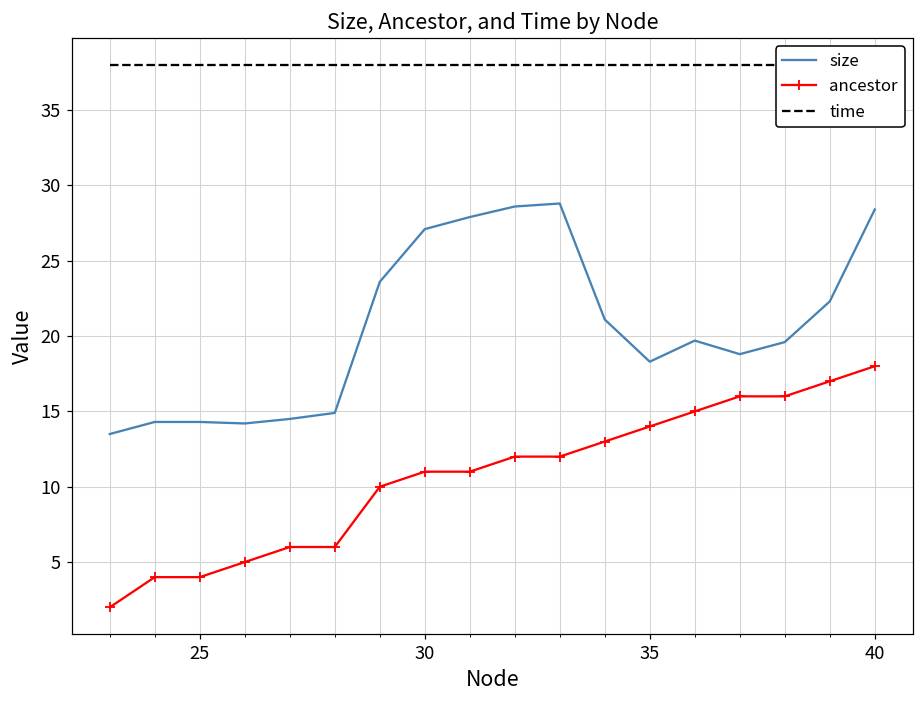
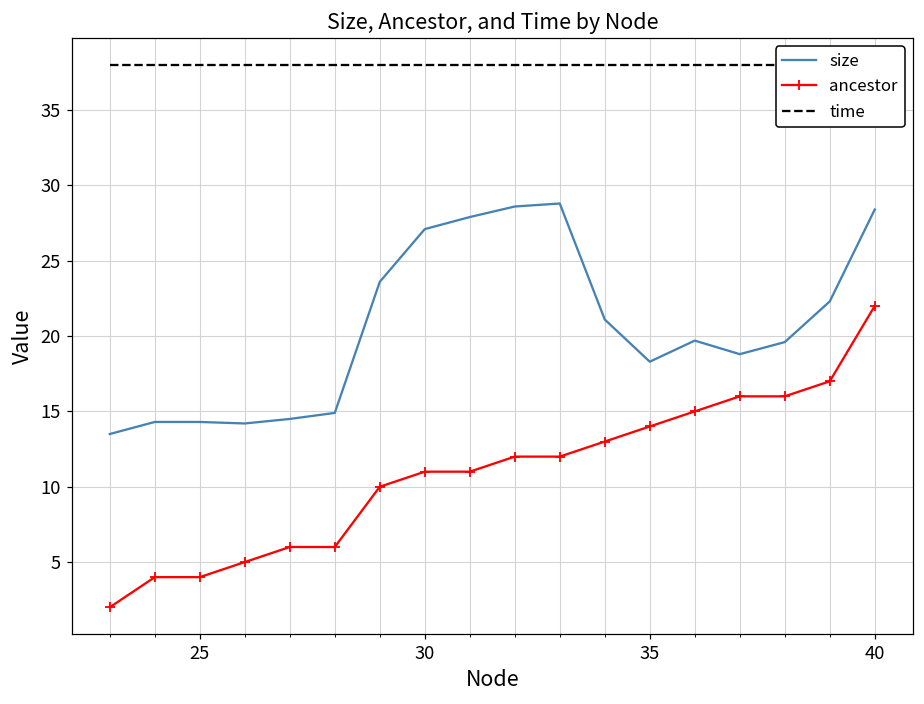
  {
    "size": {
      "25": 14.3,
      "30": 27,
      "35": 18.3,
      "40": 28.4
    },
    "ancestor": {
      "25": 4,
      "30": 11,
      "35": 14,
-     "40": 18
+     "40": 22
    },
    "time": {
      "25": 38,
      "30": 38,
      "35": 38
    }
  }
